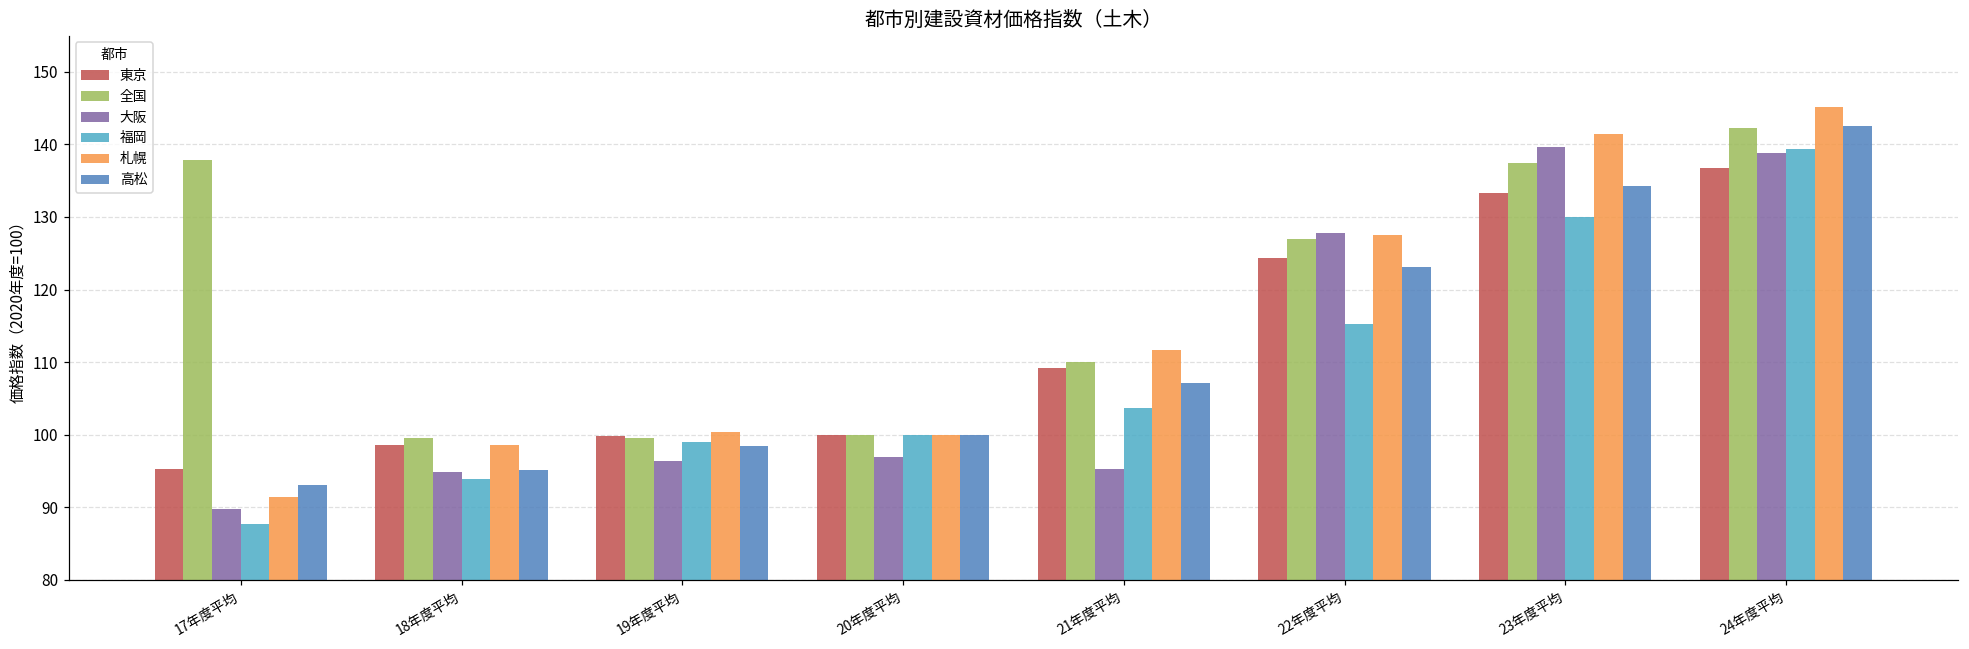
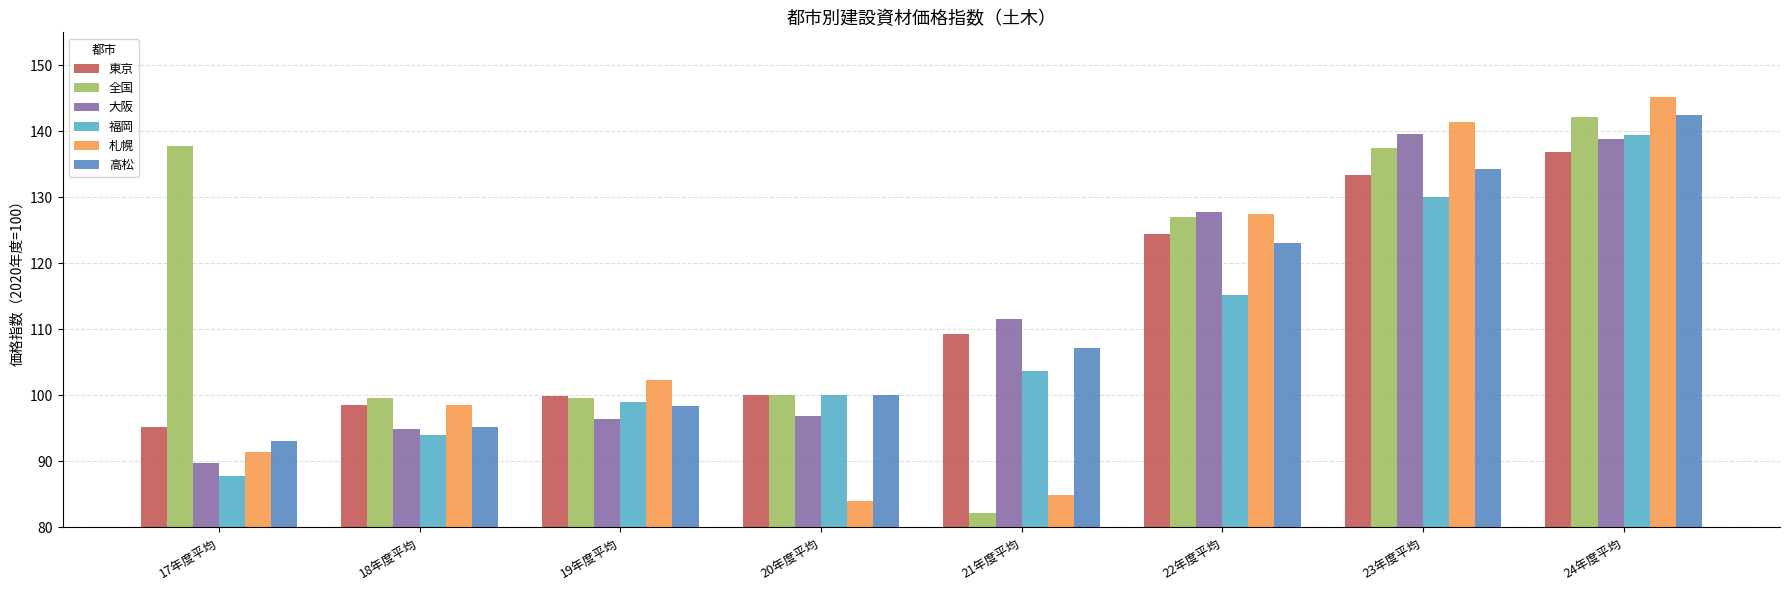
  {
    "東京": {
      "17年度平均": 95,
      "18年度平均": 99,
      "19年度平均": 100,
      "20年度平均": 100,
      "21年度平均": 109,
      "22年度平均": 124,
      "23年度平均": 133,
      "24年度平均": 137
    },
    "全国": {
      "17年度平均": 138,
      "18年度平均": 100,
      "19年度平均": 100,
      "20年度平均": 100,
-     "21年度平均": 110,
+     "21年度平均": 82,
      "22年度平均": 127,
      "23年度平均": 138,
      "24年度平均": 142
    },
    "大阪": {
      "17年度平均": 90,
      "18年度平均": 95,
      "19年度平均": 96,
      "20年度平均": 97,
-     "21年度平均": 95,
+     "21年度平均": 112,
      "22年度平均": 128,
      "23年度平均": 140,
      "24年度平均": 139
    },
    "札幌": {
      "17年度平均": 91,
      "18年度平均": 99,
-     "19年度平均": 100,
-     "20年度平均": 100,
-     "21年度平均": 112,
+     "19年度平均": 102,
+     "20年度平均": 84,
+     "21年度平均": 85,
      "22年度平均": 128,
      "23年度平均": 141,
      "24年度平均": 145
    }
  }
